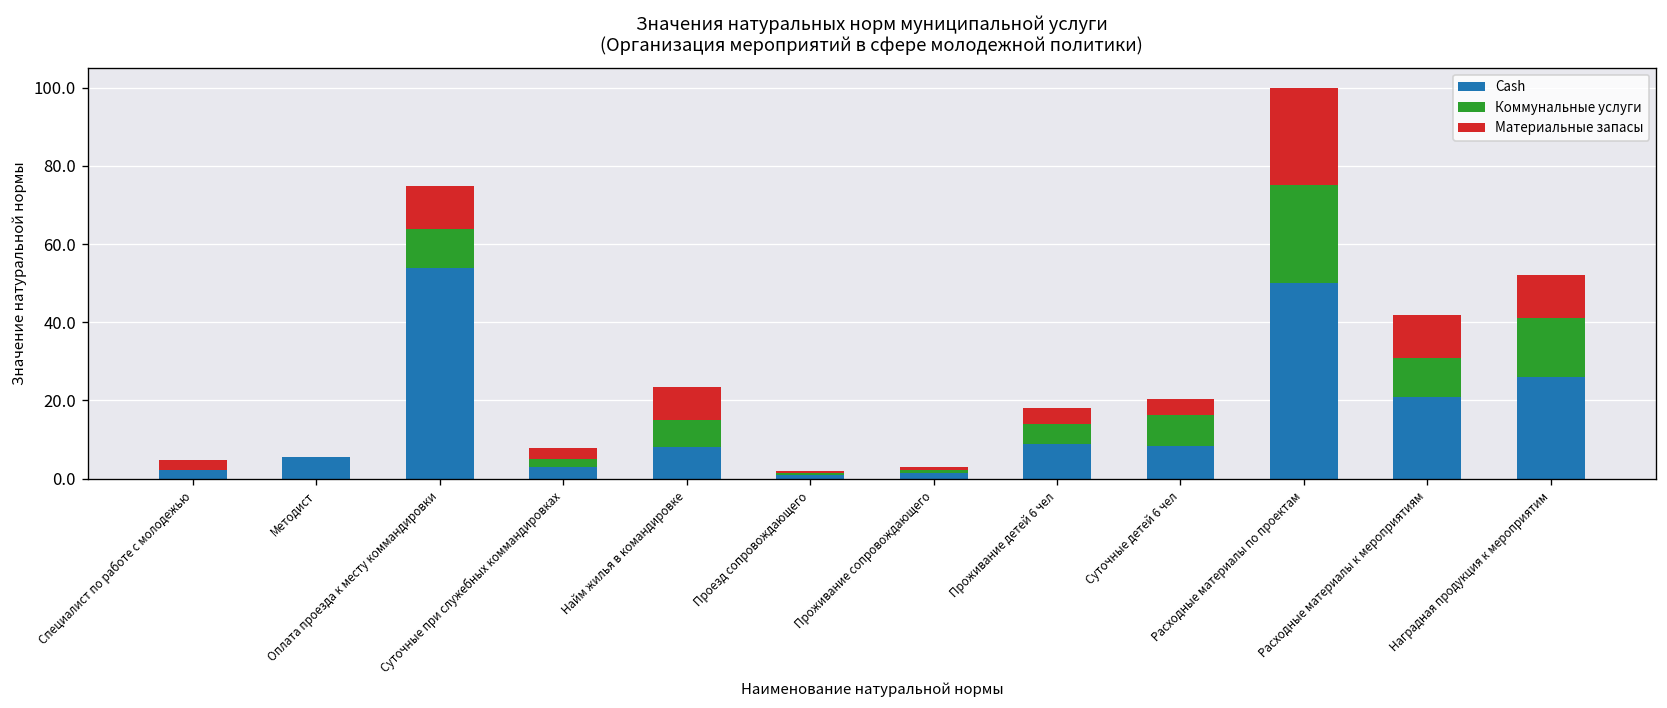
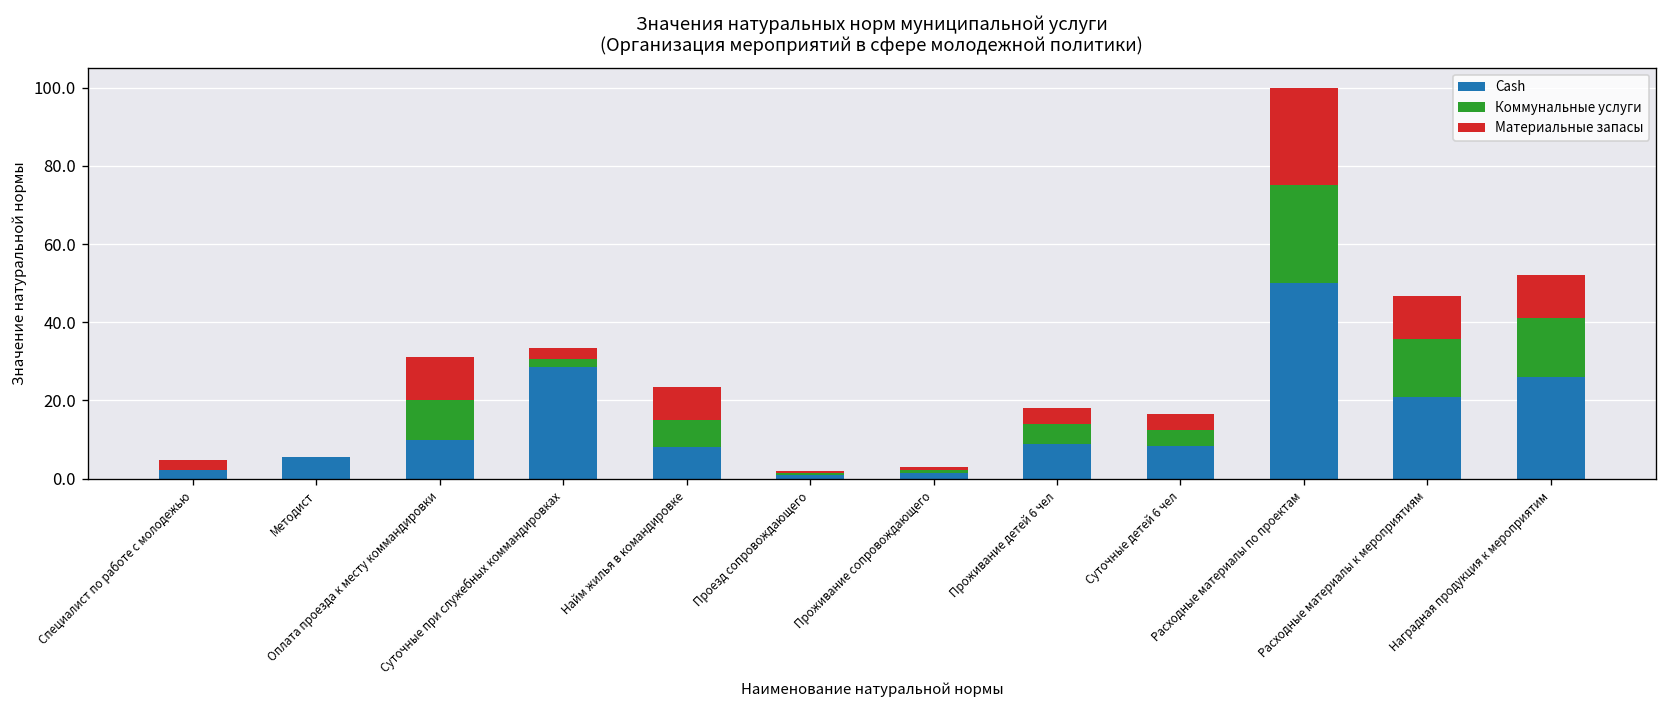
  {
    "Cash": {
      "Специалист по работе с молодежью": 2,
      "Методист": 6,
-     "Оплата проезда к месту коммандировки": 54,
-     "Суточные при служебных коммандировках": 3,
+     "Оплата проезда к месту коммандировки": 10,
+     "Суточные при служебных коммандировках": 29,
      "Найм жилья в командировке": 8,
      "Проезд сопровождающего": 1,
      "Проживание сопровождающего": 2,
      "Проживание детей 6 чел": 9,
      "Суточные детей 6 чел": 8,
      "Расходные материалы по проектам": 50,
      "Расходные материалы к мероприятиям": 21,
      "Наградная продукция к мероприятим": 26
    },
    "Коммунальные услуги": {
      "Специалист по работе с молодежью": 0,
      "Методист": 0,
      "Оплата проезда к месту коммандировки": 10,
      "Суточные при служебных коммандировках": 2,
      "Найм жилья в командировке": 7,
      "Проживание сопровождающего": 1,
      "Проживание детей 6 чел": 5,
-     "Суточные детей 6 чел": 8,
+     "Суточные детей 6 чел": 4,
      "Расходные материалы по проектам": 25,
-     "Расходные материалы к мероприятиям": 10,
+     "Расходные материалы к мероприятиям": 15,
      "Наградная продукция к мероприятим": 15
    },
    "Материальные запасы": {
      "Специалист по работе с молодежью": 2,
      "Методист": 0,
      "Оплата проезда к месту коммандировки": 11,
      "Суточные при служебных коммандировках": 3,
      "Найм жилья в командировке": 8,
      "Проживание детей 6 чел": 4,
      "Суточные детей 6 чел": 4,
      "Расходные материалы по проектам": 25,
      "Расходные материалы к мероприятиям": 11,
      "Наградная продукция к мероприятим": 11
    }
  }
